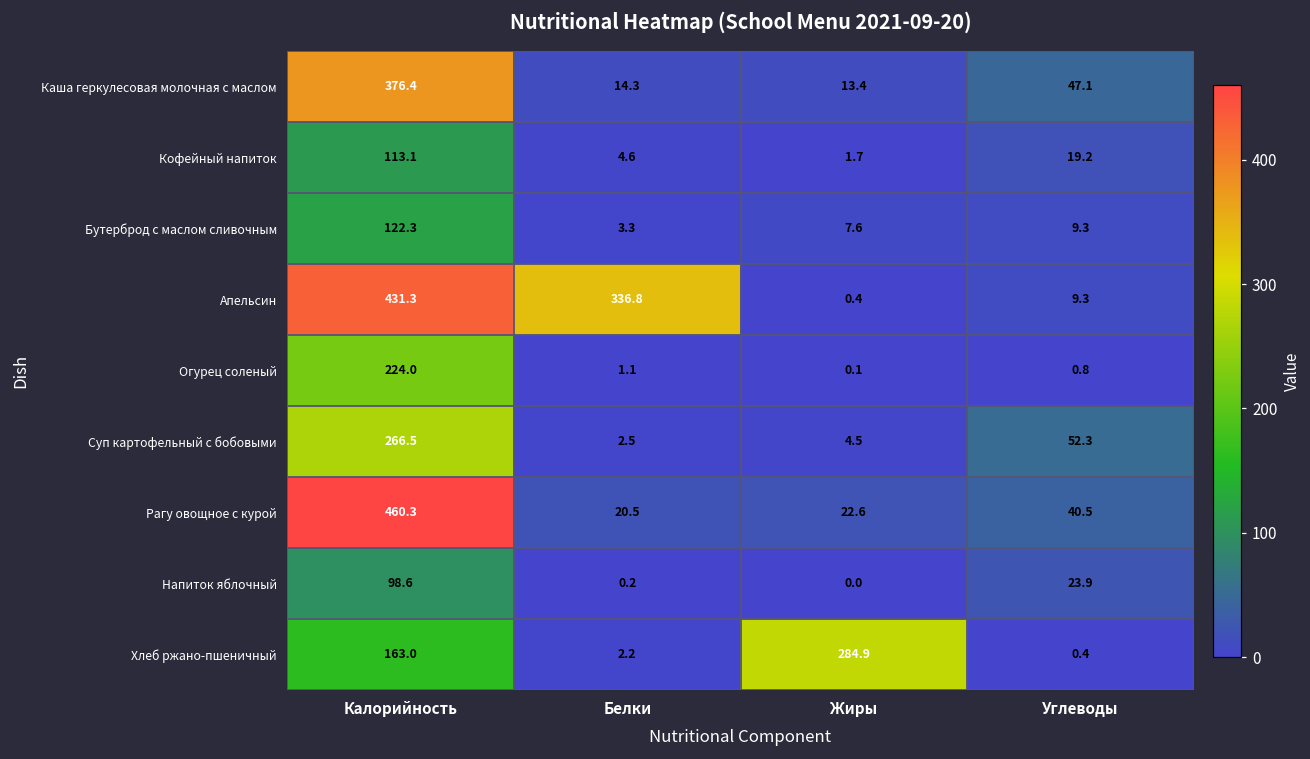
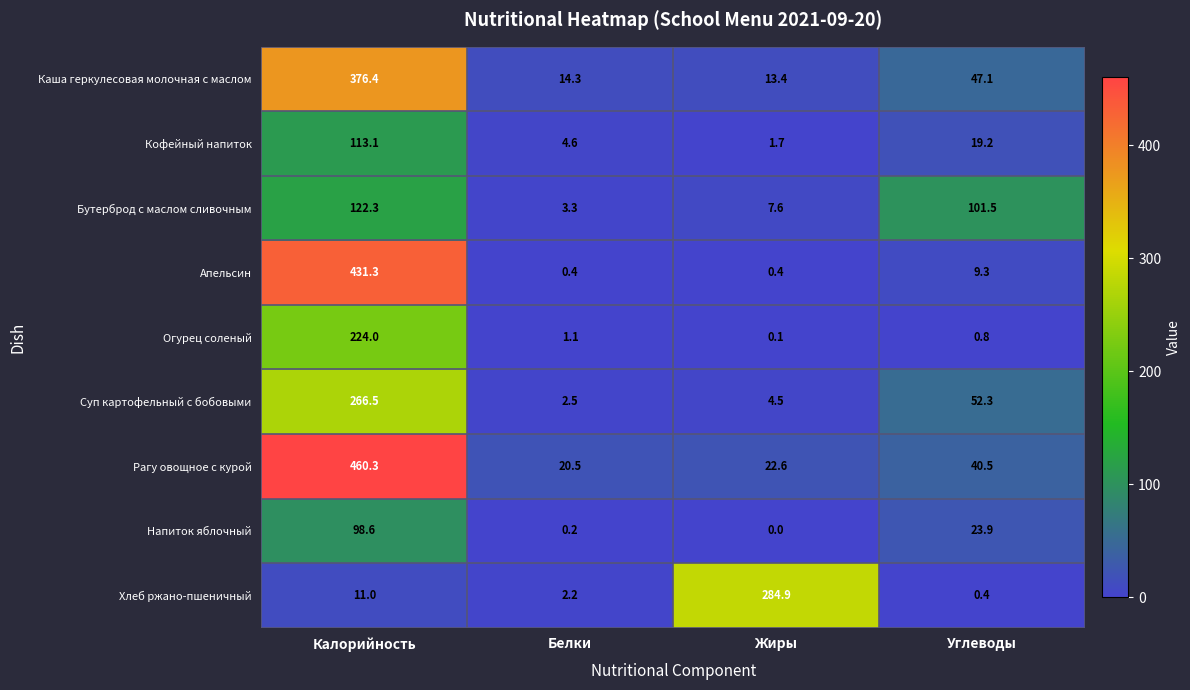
  {
    "Каша геркулесовая молочная с маслом": {
      "Калорийность": 376.4,
      "Белки": 14.3,
      "Жиры": 13.4,
      "Углеводы": 47.1
    },
    "Кофейный напиток": {
      "Калорийность": 113.1,
      "Белки": 4.6,
      "Жиры": 1.7,
      "Углеводы": 19.2
    },
    "Бутерброд с маслом сливочным": {
      "Калорийность": 122.3,
      "Белки": 3.3,
      "Жиры": 7.6,
-     "Углеводы": 9.3
+     "Углеводы": 101.5
    },
    "Апельсин": {
      "Калорийность": 431.3,
-     "Белки": 336.8,
+     "Белки": 0.4,
      "Жиры": 0.4,
      "Углеводы": 9.3
    },
    "Огурец соленый": {
      "Калорийность": 224.0,
      "Белки": 1.1,
      "Жиры": 0.1,
      "Углеводы": 0.8
    },
    "Суп картофельный с бобовыми": {
      "Калорийность": 266.5,
      "Белки": 2.5,
      "Жиры": 4.5,
      "Углеводы": 52.3
    },
    "Рагу овощное с курой": {
      "Калорийность": 460.3,
      "Белки": 20.5,
      "Жиры": 22.6,
      "Углеводы": 40.5
    },
    "Напиток яблочный": {
      "Калорийность": 98.6,
      "Белки": 0.2,
      "Жиры": 0.0,
      "Углеводы": 23.9
    },
    "Хлеб ржано-пшеничный": {
-     "Калорийность": 163.0,
+     "Калорийность": 11.0,
      "Белки": 2.2,
      "Жиры": 284.9,
      "Углеводы": 0.4
    }
  }
